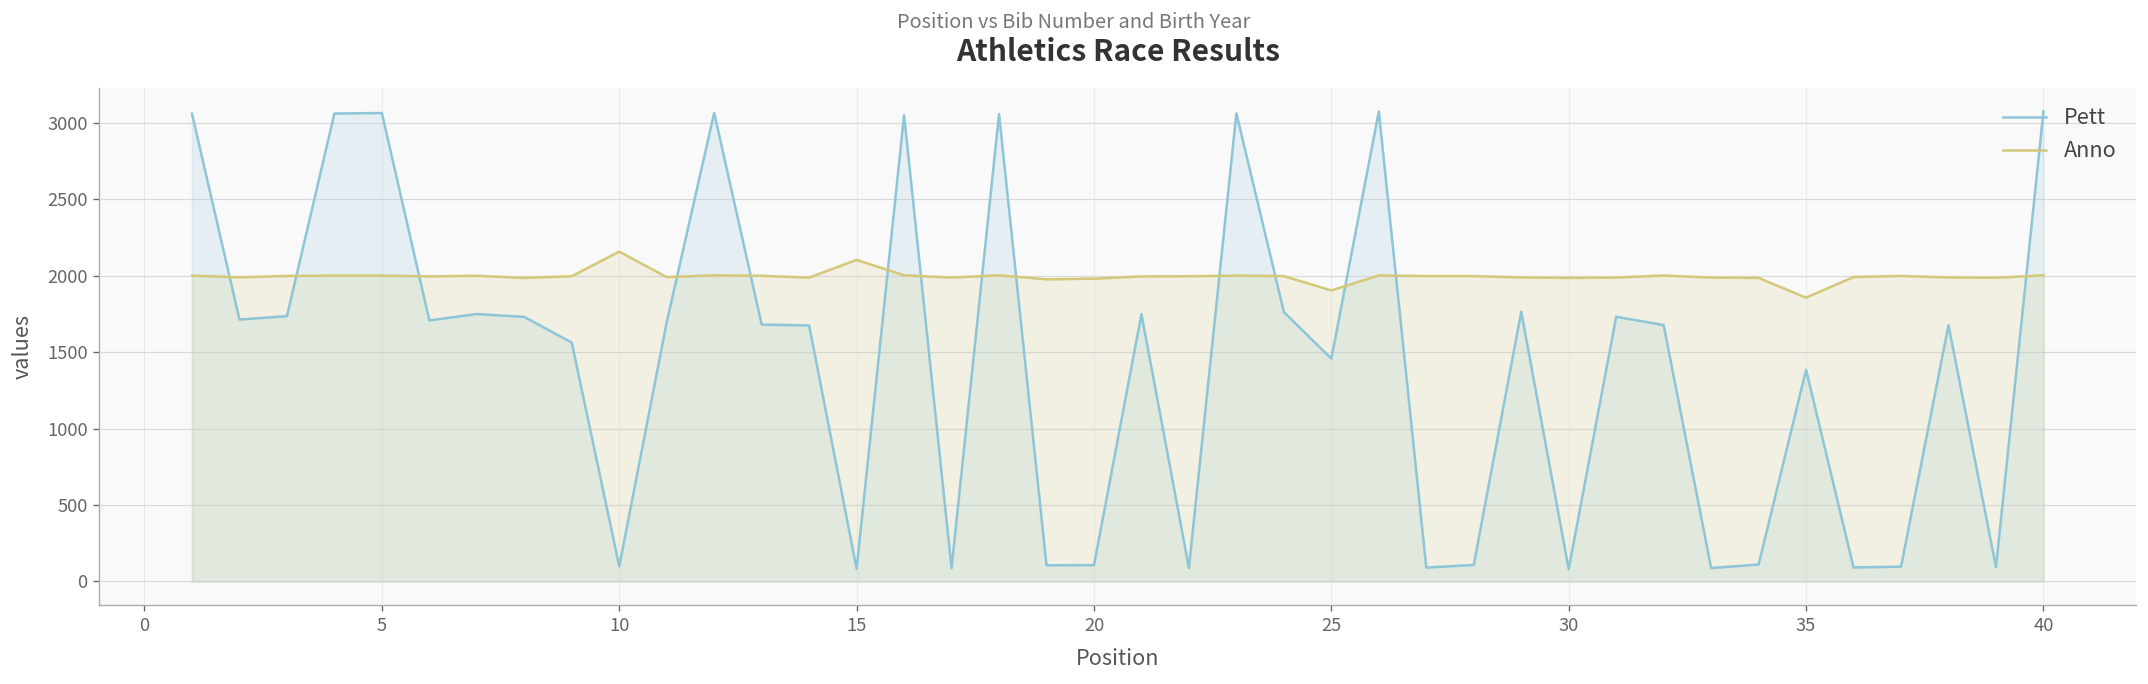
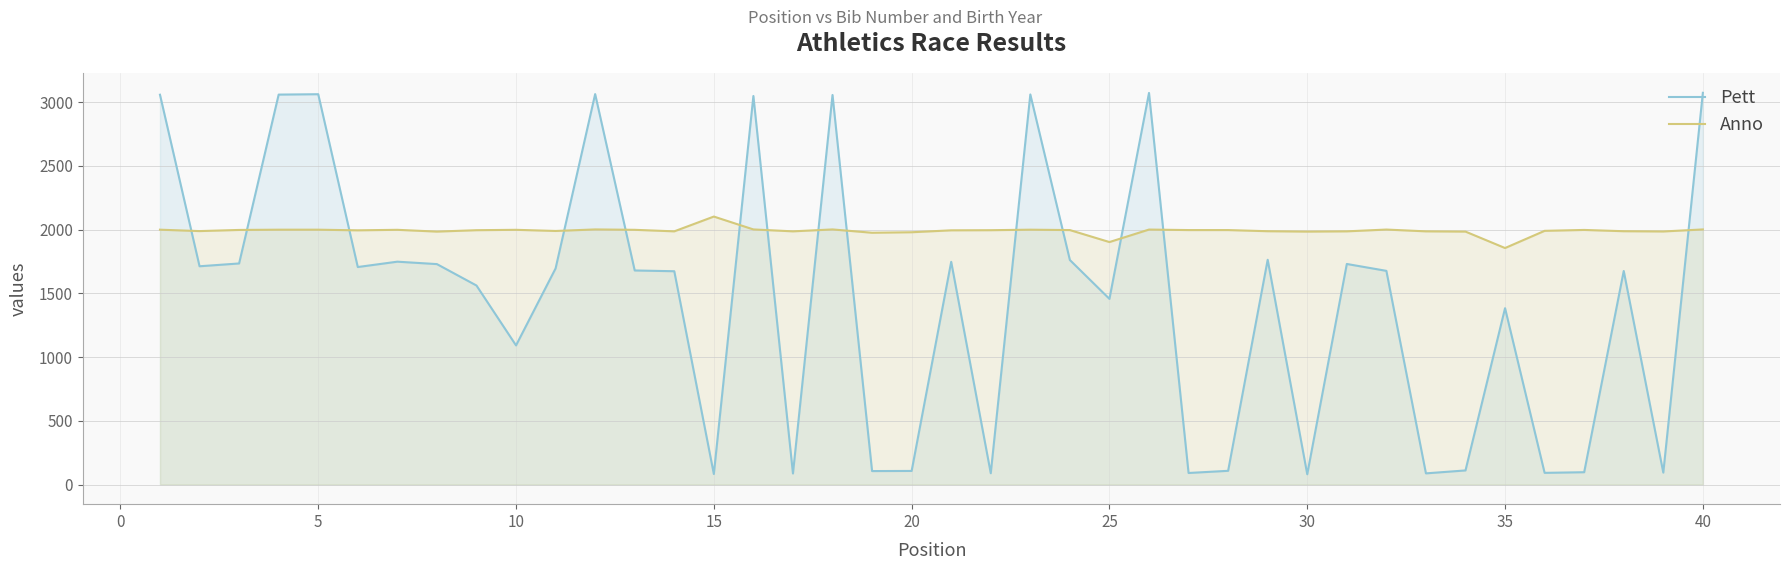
  {
    "Pett": {
      "5": 3060,
-     "10": 100,
+     "10": 1090,
      "15": 80,
      "20": 110,
      "25": 1460,
      "30": 80,
      "35": 1380,
      "40": 3070
    },
    "Anno": {
      "5": 2000,
-     "10": 2160,
+     "10": 2000,
      "15": 2100,
      "20": 1980,
      "25": 1900,
      "30": 1990,
      "35": 1860,
      "40": 2000
    }
  }
